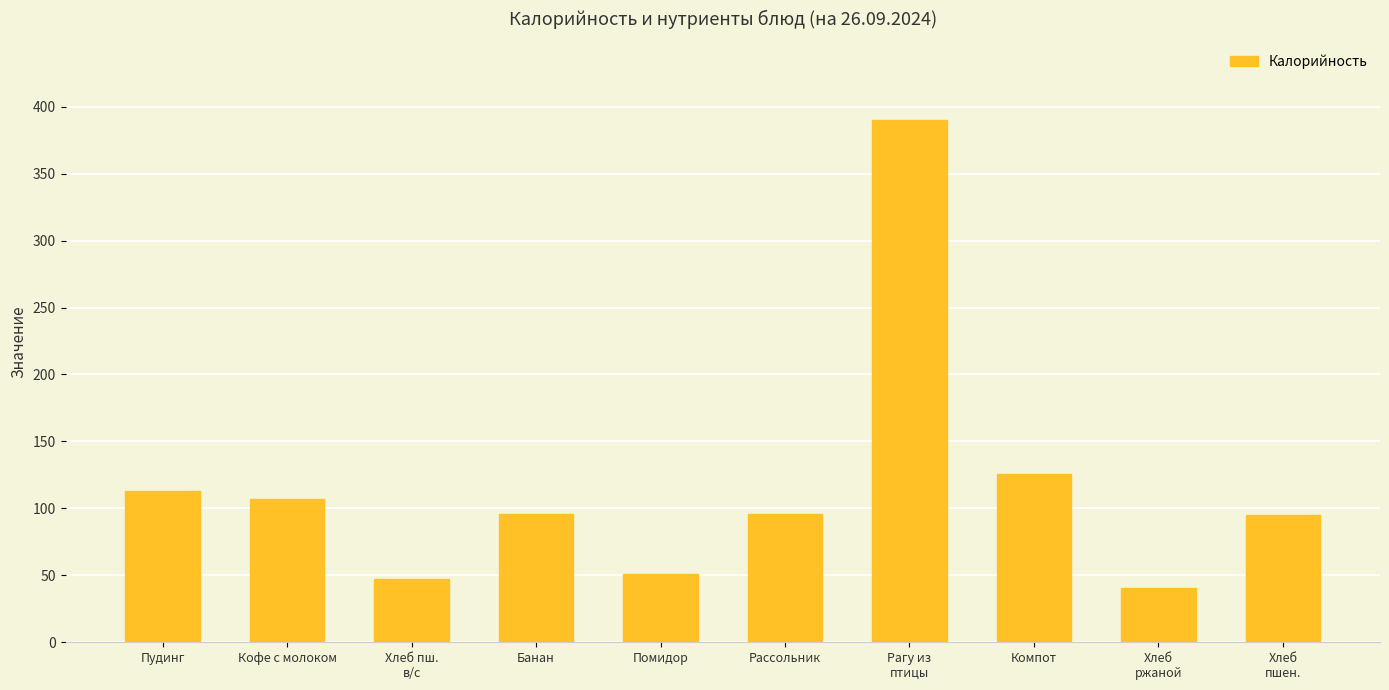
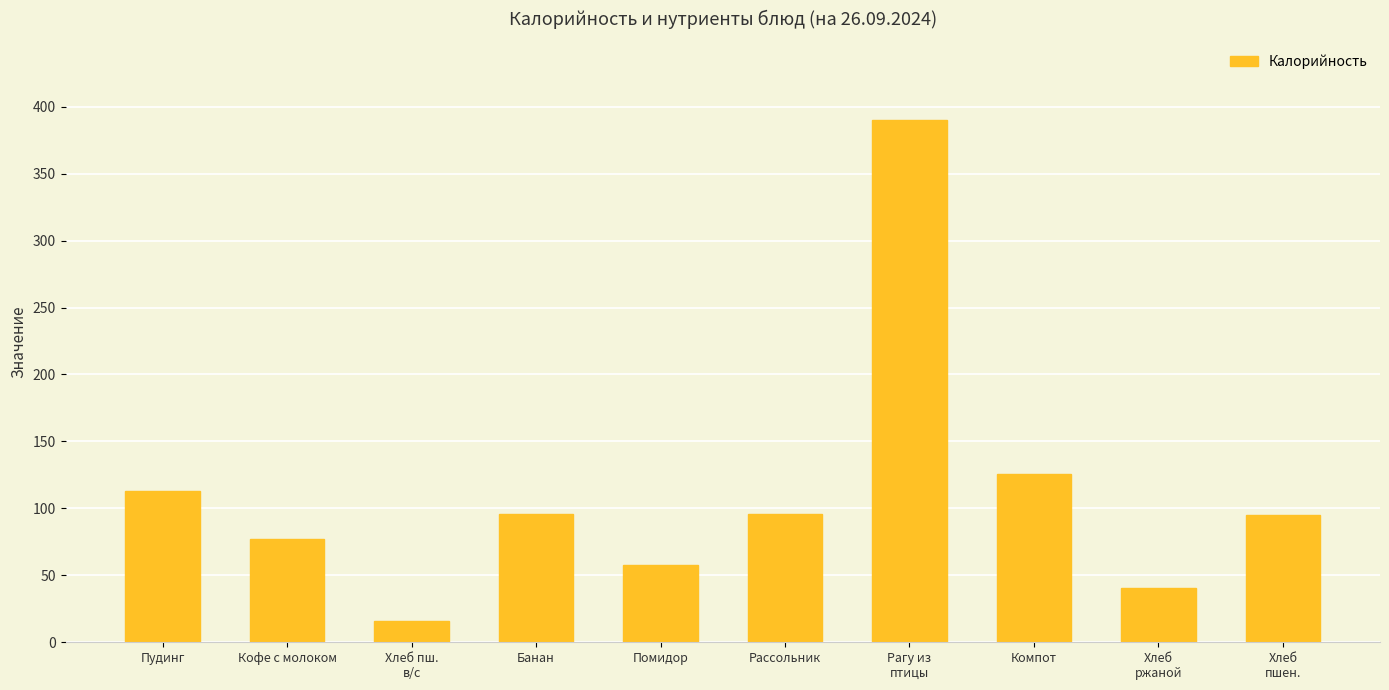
  {
    "Пудинг": 113,
-   "Кофе с молоком": 107,
-   "Хлеб пш. в/с": 47,
+   "Кофе с молоком": 77,
+   "Хлеб пш. в/с": 16,
    "Банан": 96,
-   "Помидор": 51,
+   "Помидор": 58,
    "Рассольник": 96,
    "Рагу из птицы": 390,
    "Компот": 126,
    "Хлеб ржаной": 41,
    "Хлеб пшен.": 95
  }
